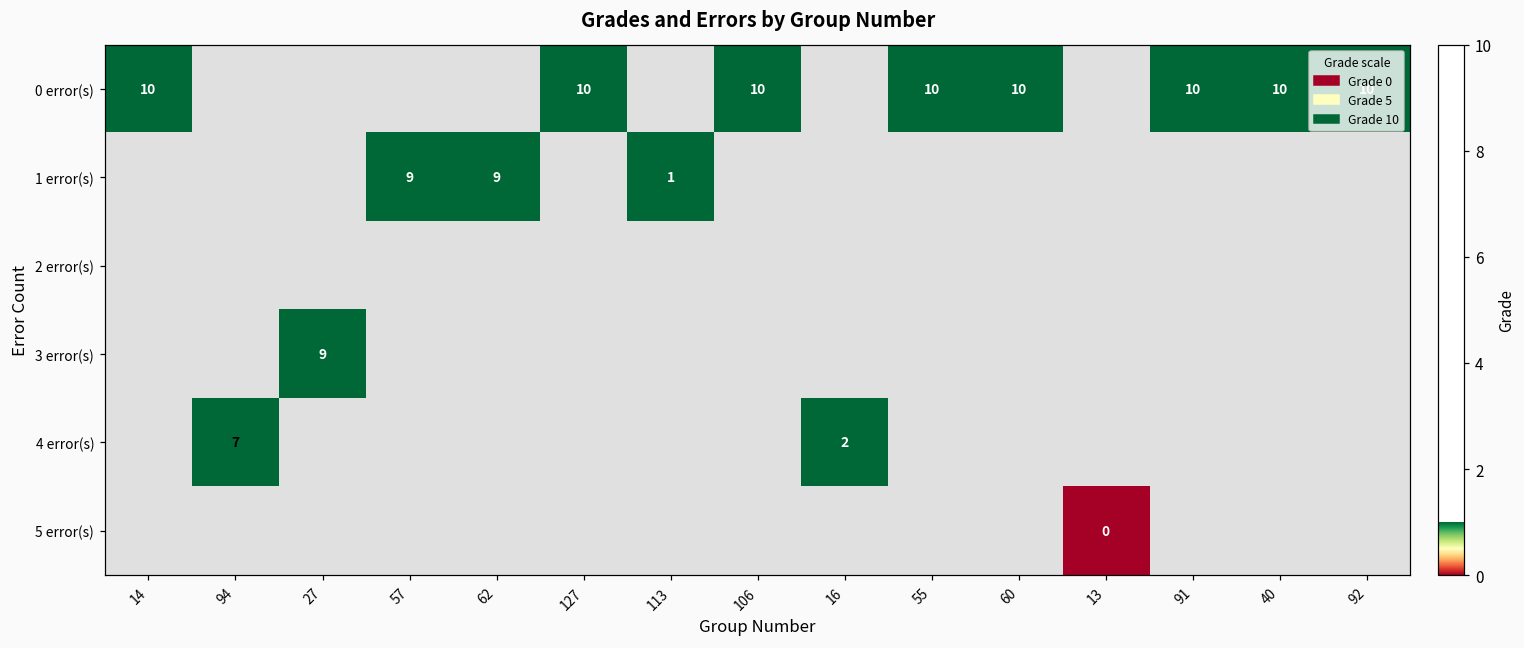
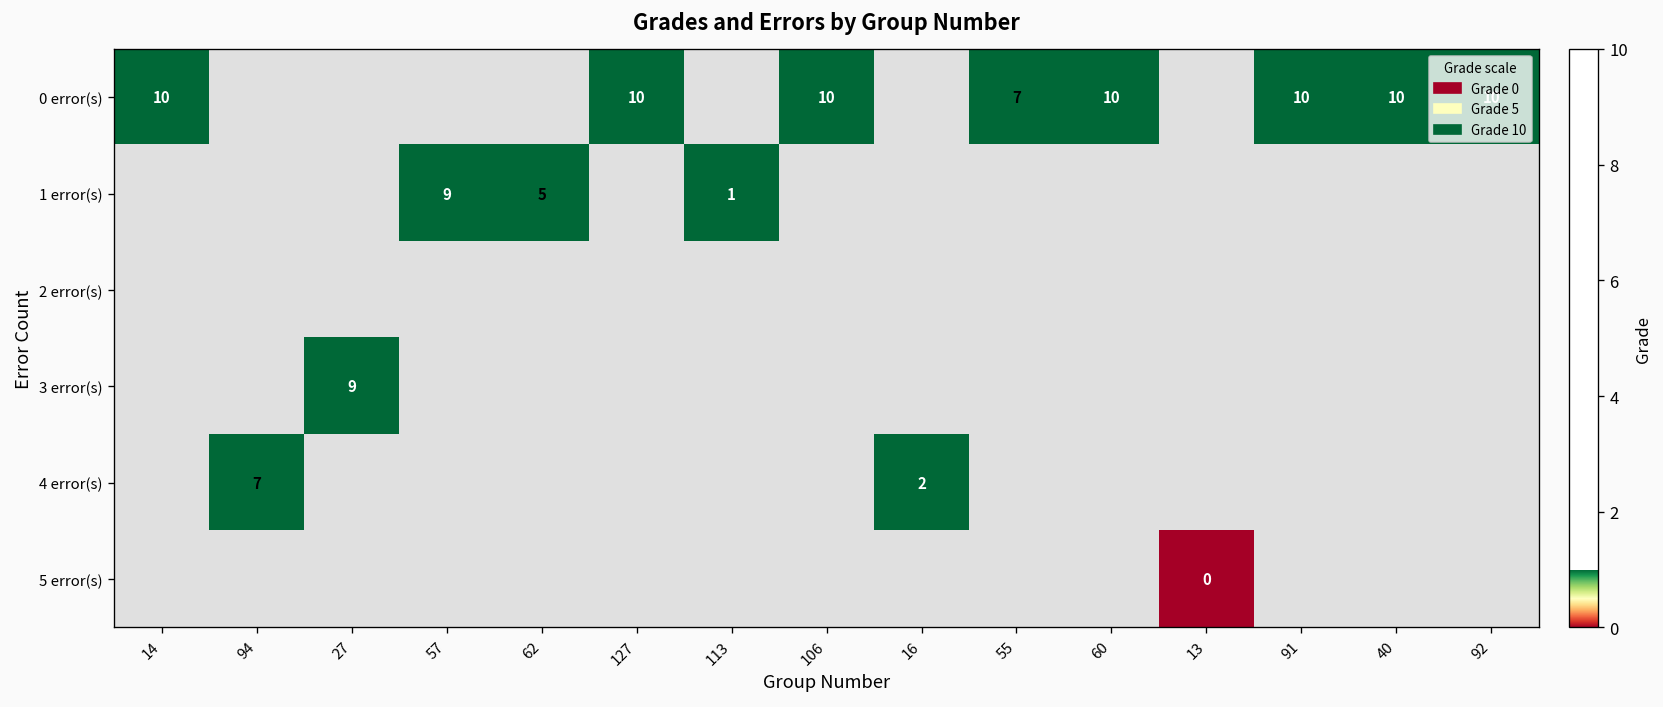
  {
    "0 error(s)": {
      "14": 10,
      "127": 10,
      "106": 10,
-     "55": 10,
+     "55": 7,
      "60": 10,
      "91": 10,
      "40": 10
    },
    "1 error(s)": {
      "57": 9,
-     "62": 9,
+     "62": 5,
      "113": 1
    },
    "3 error(s)": {
      "27": 9
    },
    "4 error(s)": {
      "94": 7,
      "16": 2
    },
    "5 error(s)": {
      "13": 0
    }
  }
